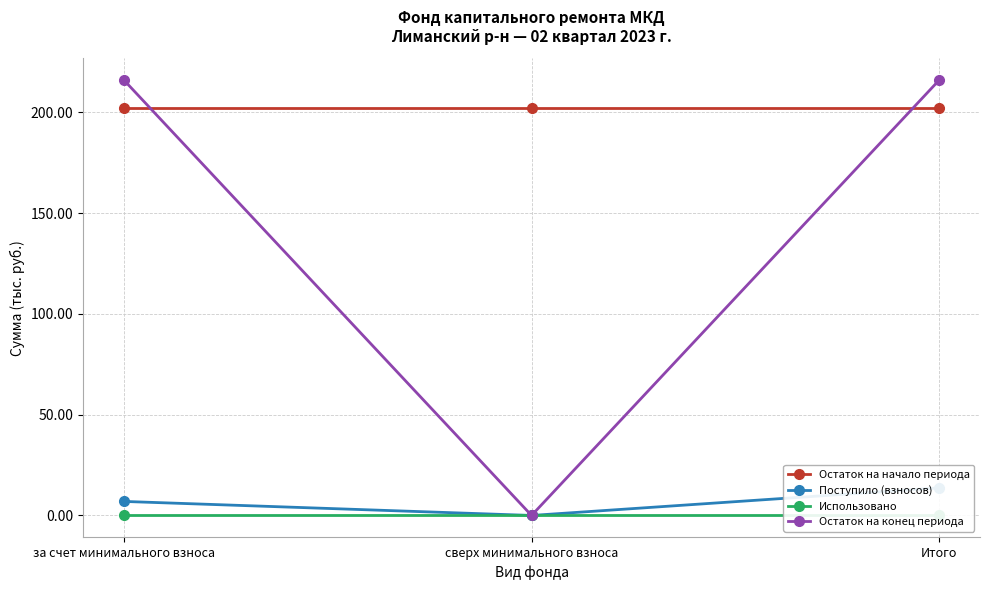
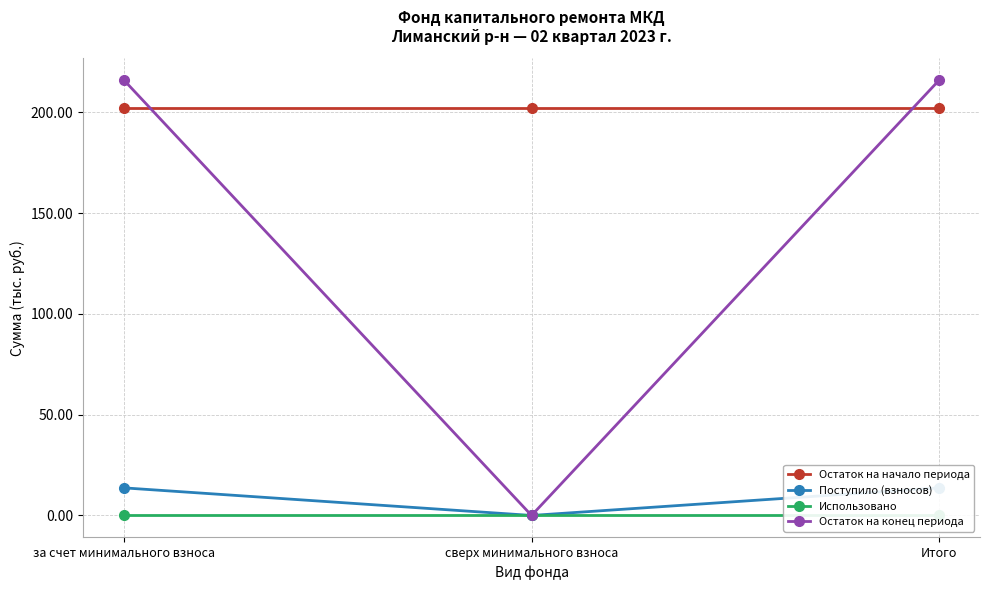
  {
    "Остаток на начало периода": {
      "за счет минимального взноса": 202,
      "сверх минимального взноса": 202,
      "Итого": 202
    },
    "Поступило (взносов)": {
-     "за счет минимального взноса": 7
+     "за счет минимального взноса": 14
    },
    "Использовано": {
      "за счет минимального взноса": 0
    },
    "Остаток на конец периода": {
      "за счет минимального взноса": 216,
      "Итого": 216
    }
  }
